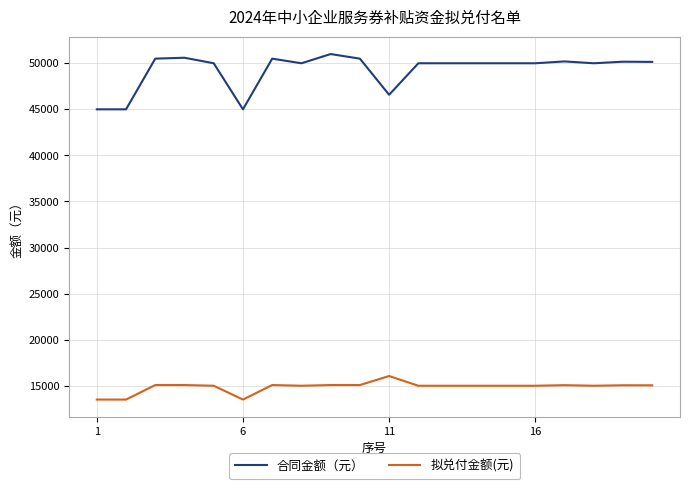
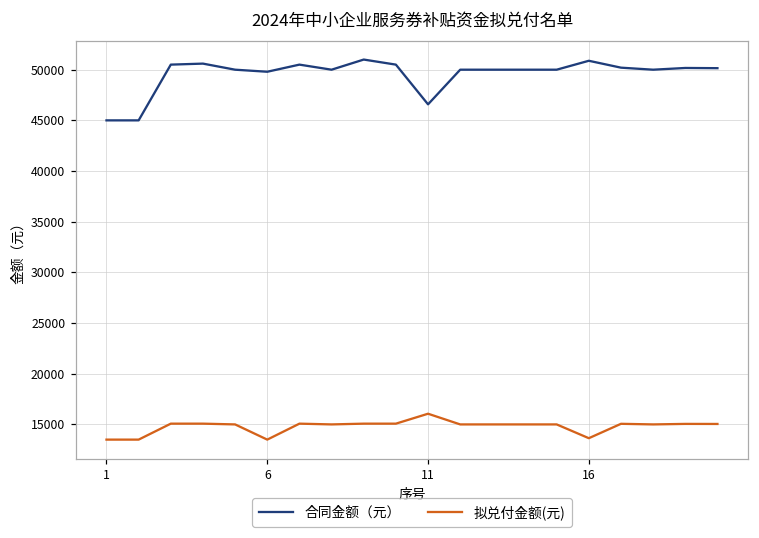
  {
    "合同金额（元）": {
      "1": 45000,
-     "6": 45000,
+     "6": 50000,
      "11": 47000,
-     "16": 50000
+     "16": 51000
    },
    "拟兑付金额(元)": {
      "1": 14000,
      "6": 14000,
      "11": 16000,
-     "16": 15000
+     "16": 14000
    }
  }
